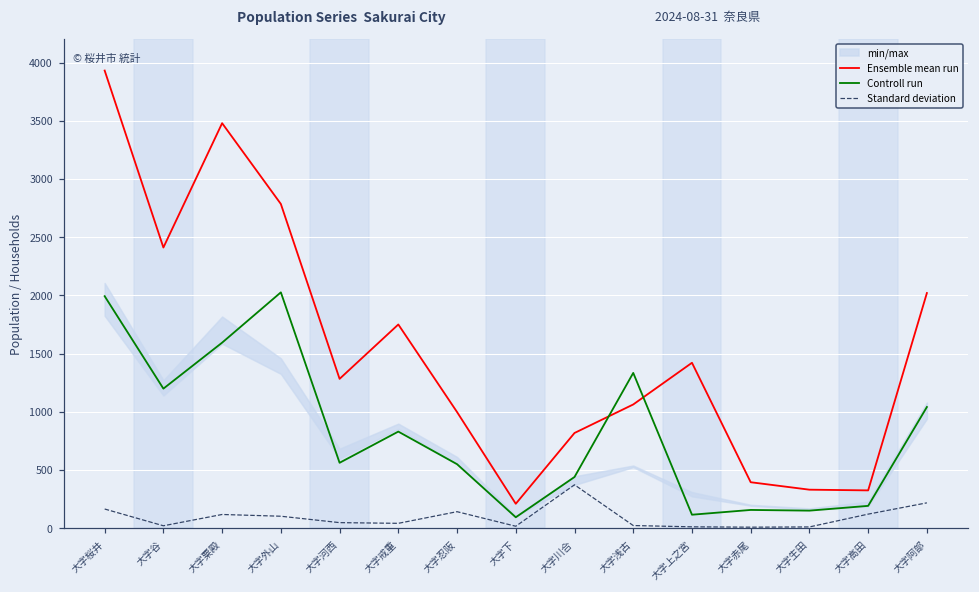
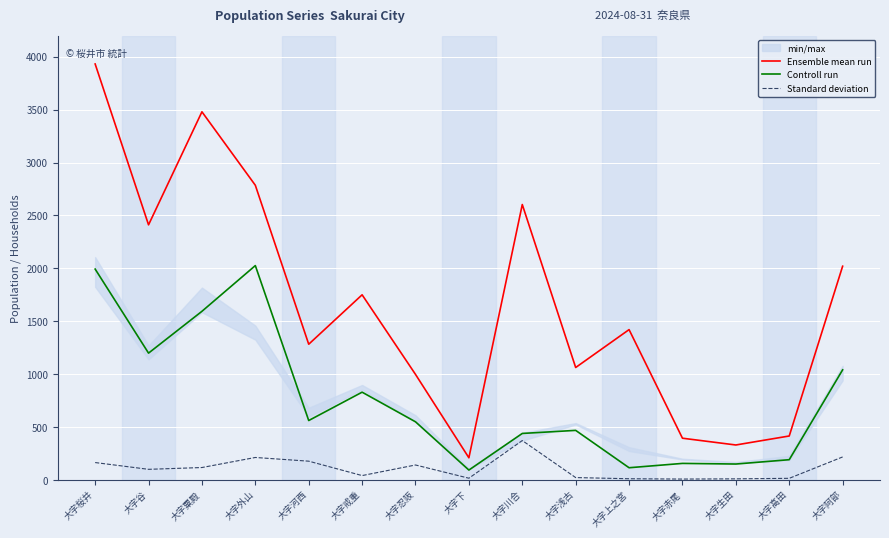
  {
    "Ensemble mean run": {
      "大字桜井": 3930,
      "大字谷": 2410,
      "大字粟殿": 3480,
      "大字外山": 2790,
      "大字河西": 1280,
      "大字戒重": 1750,
      "大字忍阪": 1000,
      "大字下": 210,
-     "大字川合": 820,
+     "大字川合": 2600,
      "大字浅古": 1060,
      "大字上之宮": 1420,
      "大字赤尾": 400,
      "大字生田": 330,
-     "大字高田": 330,
+     "大字高田": 420,
      "大字阿部": 2020
    },
    "Controll run": {
      "大字桜井": 1990,
      "大字谷": 1200,
      "大字粟殿": 1590,
      "大字外山": 2030,
      "大字河西": 560,
      "大字戒重": 830,
      "大字忍阪": 550,
-     "大字浅古": 1330,
+     "大字浅古": 470,
      "大字上之宮": 120,
      "大字赤尾": 160,
      "大字高田": 190,
      "大字阿部": 1040
    },
    "Standard deviation": {
      "大字桜井": 170,
-     "大字谷": 20,
+     "大字谷": 100,
      "大字粟殿": 120,
-     "大字外山": 100,
-     "大字河西": 50,
+     "大字外山": 210,
+     "大字河西": 180,
      "大字戒重": 40,
      "大字忍阪": 140,
      "大字下": 20,
      "大字川合": 370,
      "大字浅古": 20,
      "大字上之宮": 10,
      "大字赤尾": 10,
      "大字生田": 10,
-     "大字高田": 120,
+     "大字高田": 20,
      "大字阿部": 220
    }
  }
